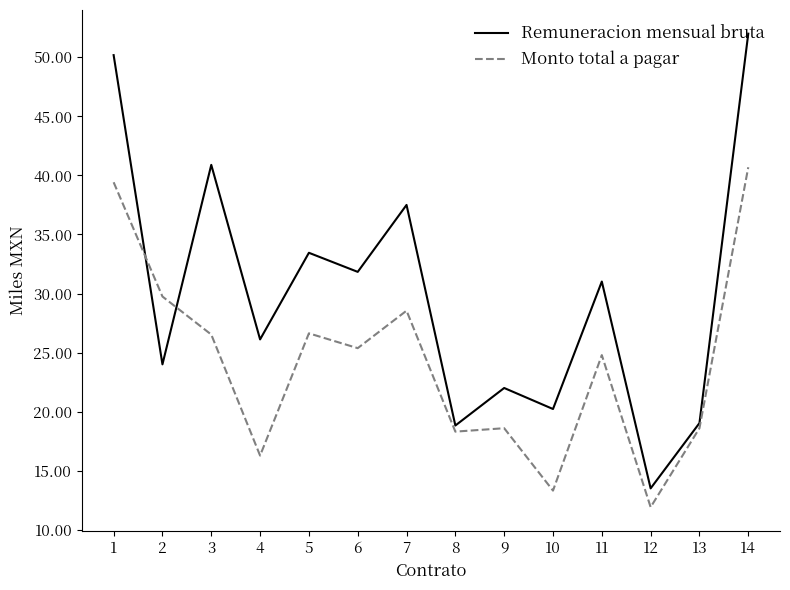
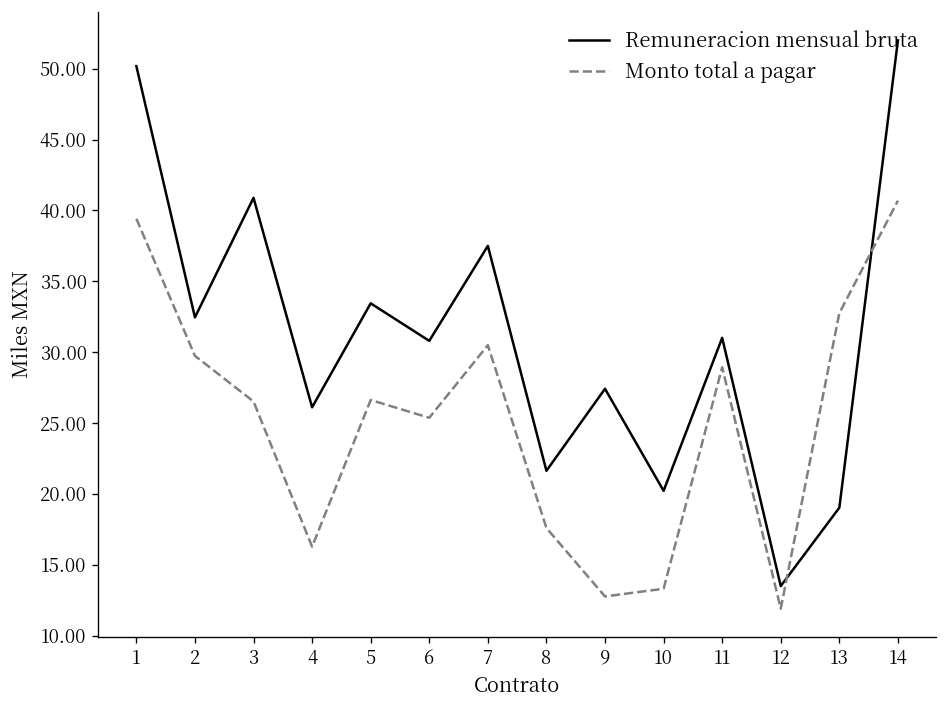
  {
    "Remuneracion mensual bruta": {
      "1": 50.2,
-     "2": 24.0,
+     "2": 32.5,
      "3": 40.9,
      "4": 26.1,
      "5": 33.4,
-     "6": 31.8,
+     "6": 30.8,
      "7": 37.5,
-     "8": 18.8,
-     "9": 22.0,
+     "8": 21.6,
+     "9": 27.4,
      "10": 20.2,
      "11": 31.0,
      "12": 13.5,
      "13": 19.0,
      "14": 52.0
    },
    "Monto total a pagar": {
      "1": 39.4,
      "2": 29.7,
      "3": 26.5,
      "4": 16.3,
      "5": 26.6,
      "6": 25.4,
-     "7": 28.5,
-     "8": 18.3,
-     "9": 18.6,
+     "7": 30.5,
+     "8": 17.6,
+     "9": 12.8,
      "10": 13.3,
-     "11": 24.8,
+     "11": 28.9,
      "12": 11.9,
-     "13": 18.6,
+     "13": 32.8,
      "14": 40.7
    }
  }
